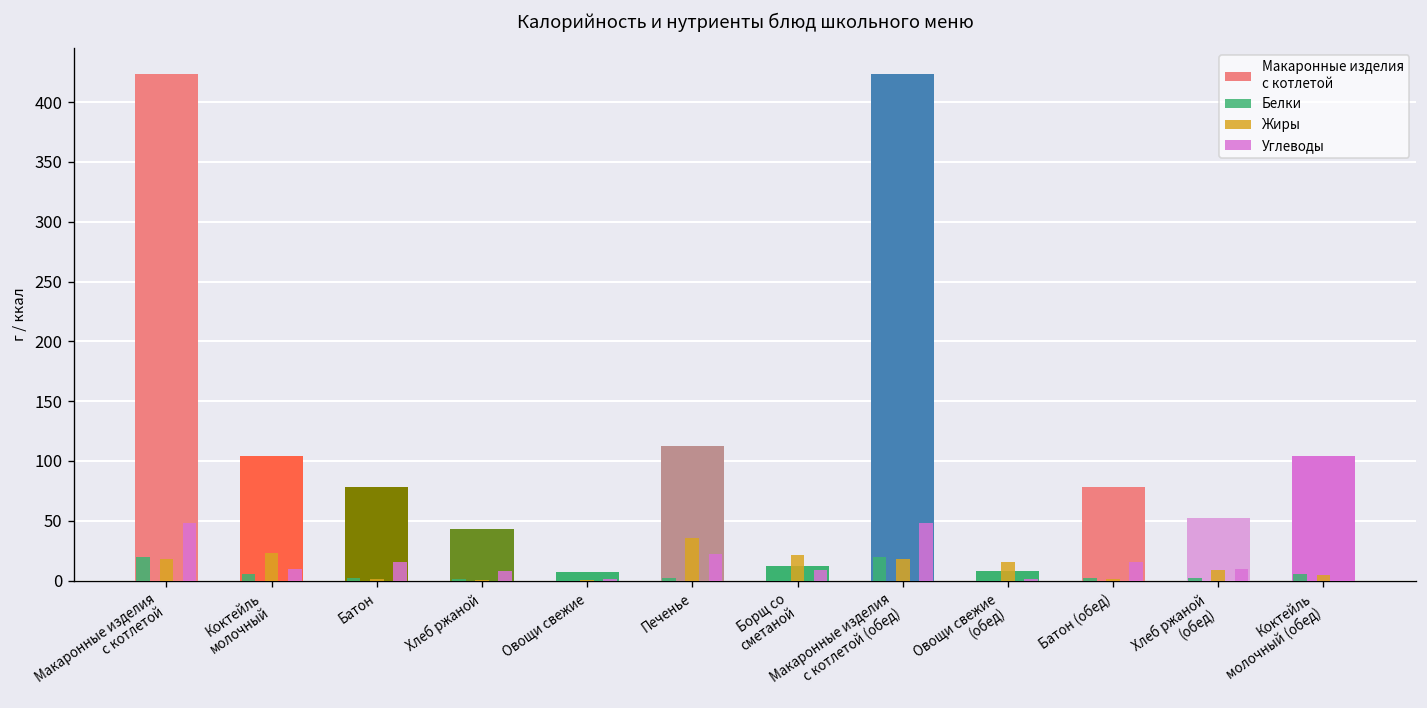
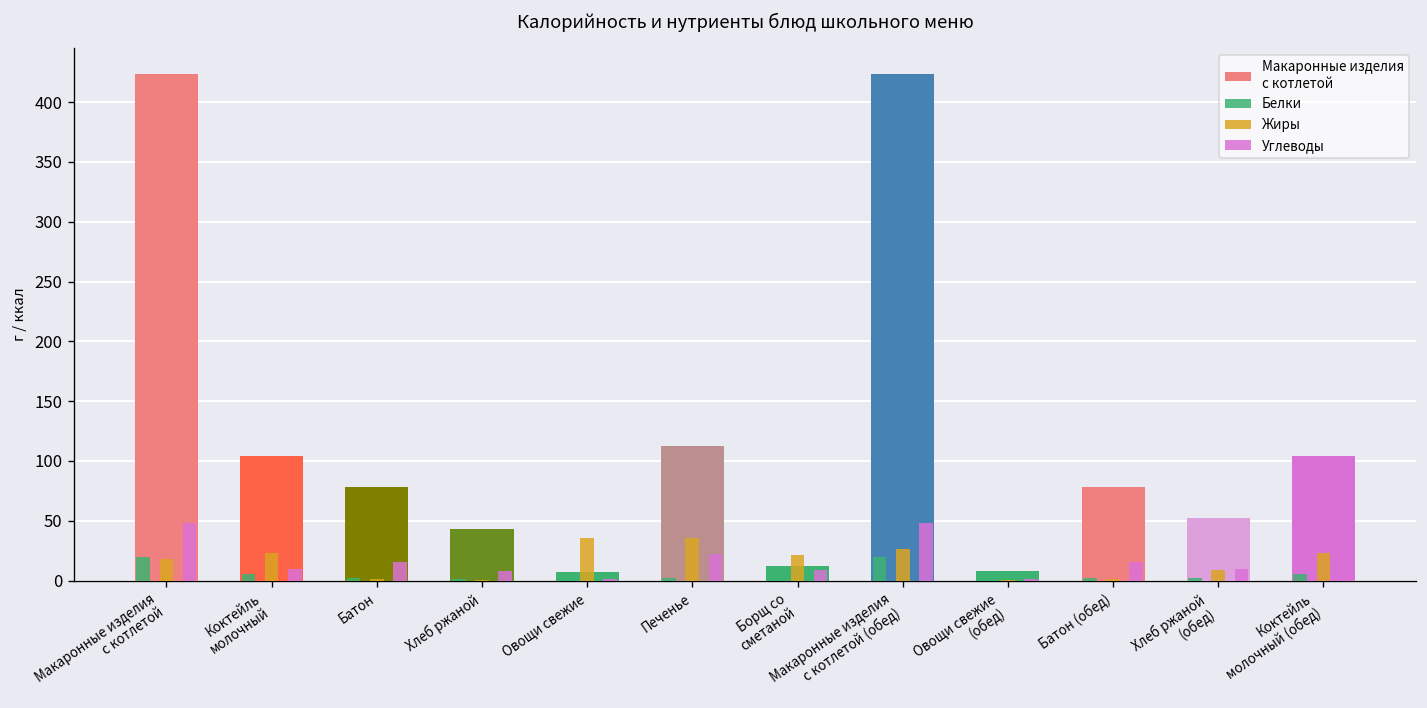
  {
    "Жиры": {
-     "Овощи свежие": 0,
+     "Овощи свежие": 40,
      "Борщ со сметаной": 20,
-     "Макаронные изделия с котлетой (обед)": 20,
-     "Овощи свежие (обед)": 20,
-     "Коктейль молочный (обед)": 10
+     "Макаронные изделия с котлетой (обед)": 30,
+     "Овощи свежие (обед)": 0,
+     "Коктейль молочный (обед)": 20
    }
  }
